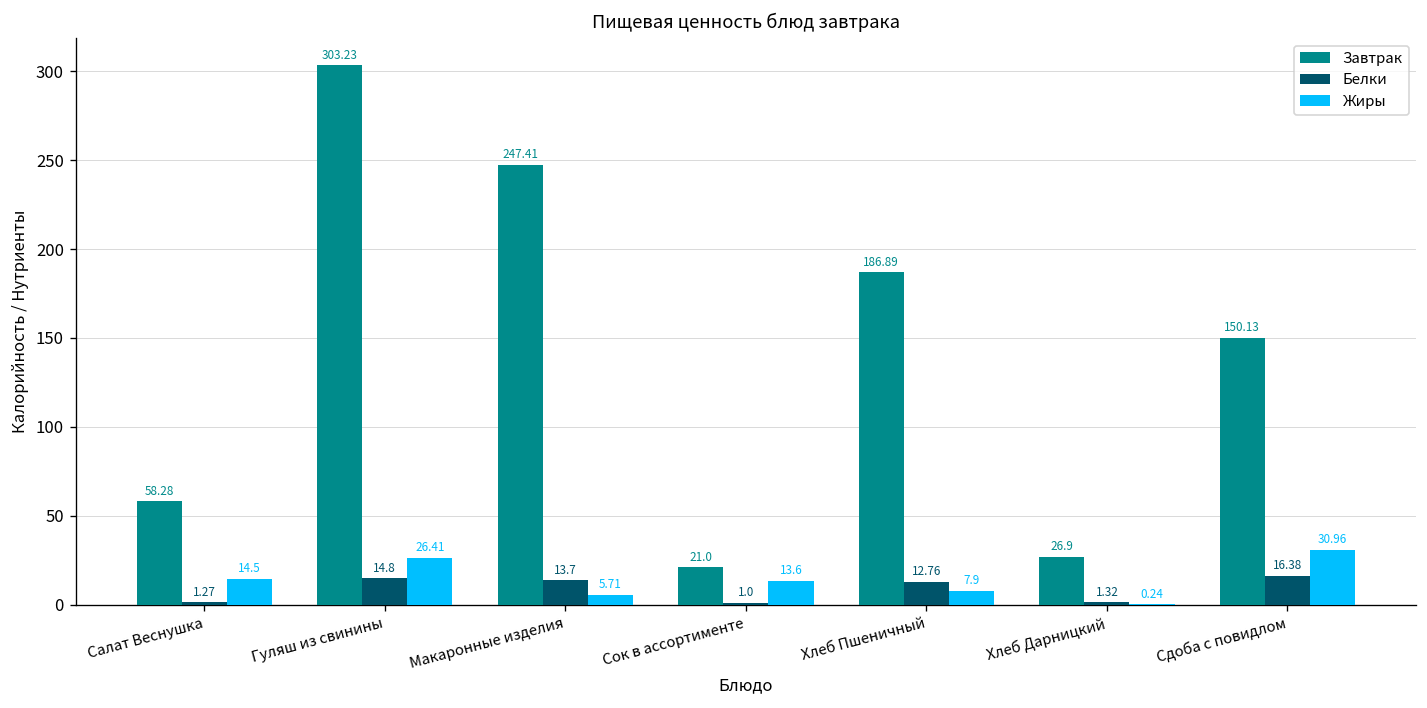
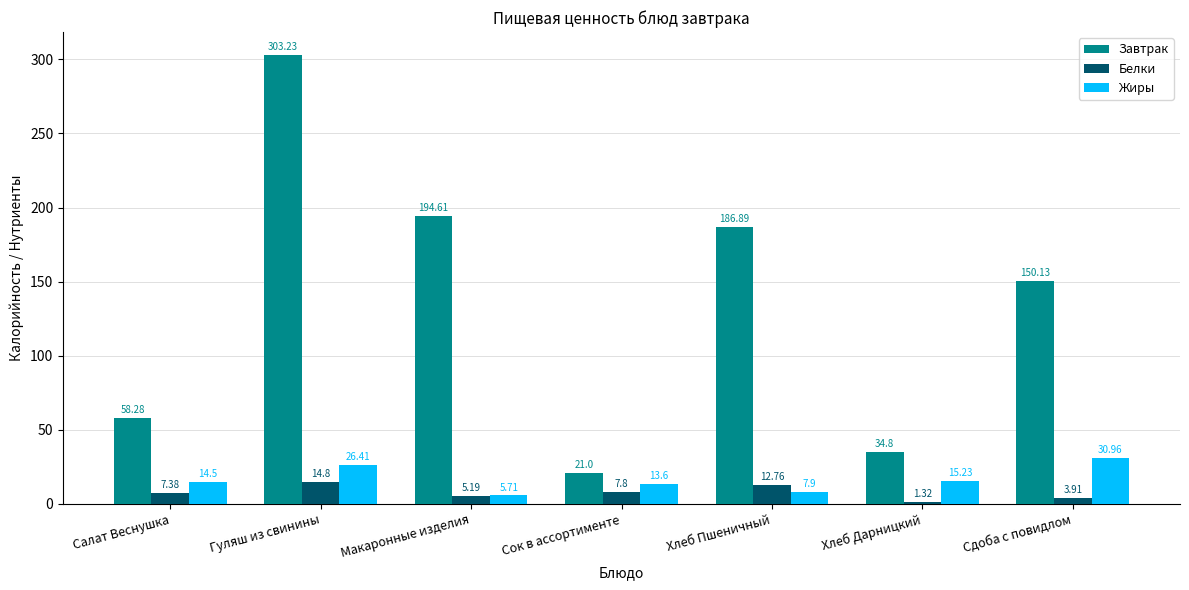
  {
    "Завтрак": {
      "Салат Веснушка": 58.28,
      "Гуляш из свинины": 303.23,
-     "Макаронные изделия": 247.41,
+     "Макаронные изделия": 194.61,
      "Сок в ассортименте": 21.0,
      "Хлеб Пшеничный": 186.89,
-     "Хлеб Дарницкий": 26.9,
+     "Хлеб Дарницкий": 34.8,
      "Сдоба с повидлом": 150.13
    },
    "Белки": {
-     "Салат Веснушка": 1.27,
+     "Салат Веснушка": 7.38,
      "Гуляш из свинины": 14.8,
-     "Макаронные изделия": 13.7,
-     "Сок в ассортименте": 1.0,
+     "Макаронные изделия": 5.19,
+     "Сок в ассортименте": 7.8,
      "Хлеб Пшеничный": 12.76,
      "Хлеб Дарницкий": 1.32,
-     "Сдоба с повидлом": 16.38
+     "Сдоба с повидлом": 3.91
    },
    "Жиры": {
      "Салат Веснушка": 14.5,
      "Гуляш из свинины": 26.41,
      "Макаронные изделия": 5.71,
      "Сок в ассортименте": 13.6,
      "Хлеб Пшеничный": 7.9,
-     "Хлеб Дарницкий": 0.24,
+     "Хлеб Дарницкий": 15.23,
      "Сдоба с повидлом": 30.96
    }
  }
